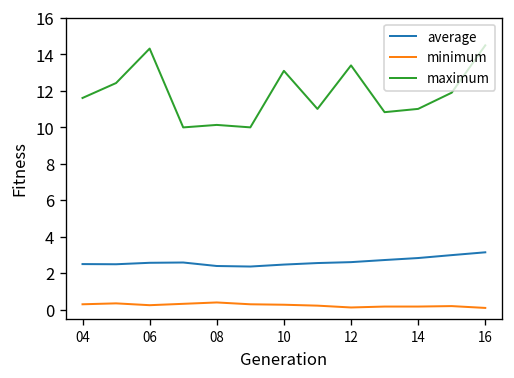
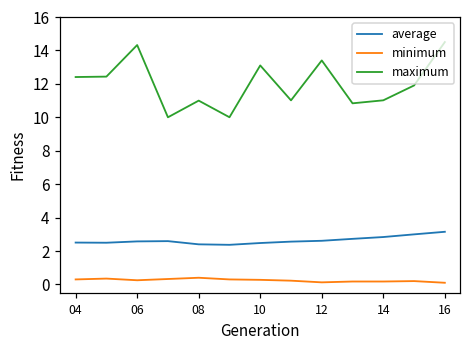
  {
    "average": {
      "04": 2.5,
      "06": 2.6,
      "08": 2.4,
      "10": 2.5,
      "12": 2.6,
      "14": 2.8,
      "16": 3.2
    },
    "minimum": {
      "04": 0.3,
      "06": 0.3,
      "08": 0.4,
      "10": 0.3,
      "12": 0.1,
      "14": 0.2,
      "16": 0.1
    },
    "maximum": {
-     "04": 11.6,
+     "04": 12.4,
      "06": 14.3,
-     "08": 10.1,
+     "08": 11.0,
      "10": 13.1,
      "12": 13.4,
      "14": 11.0
    }
  }
